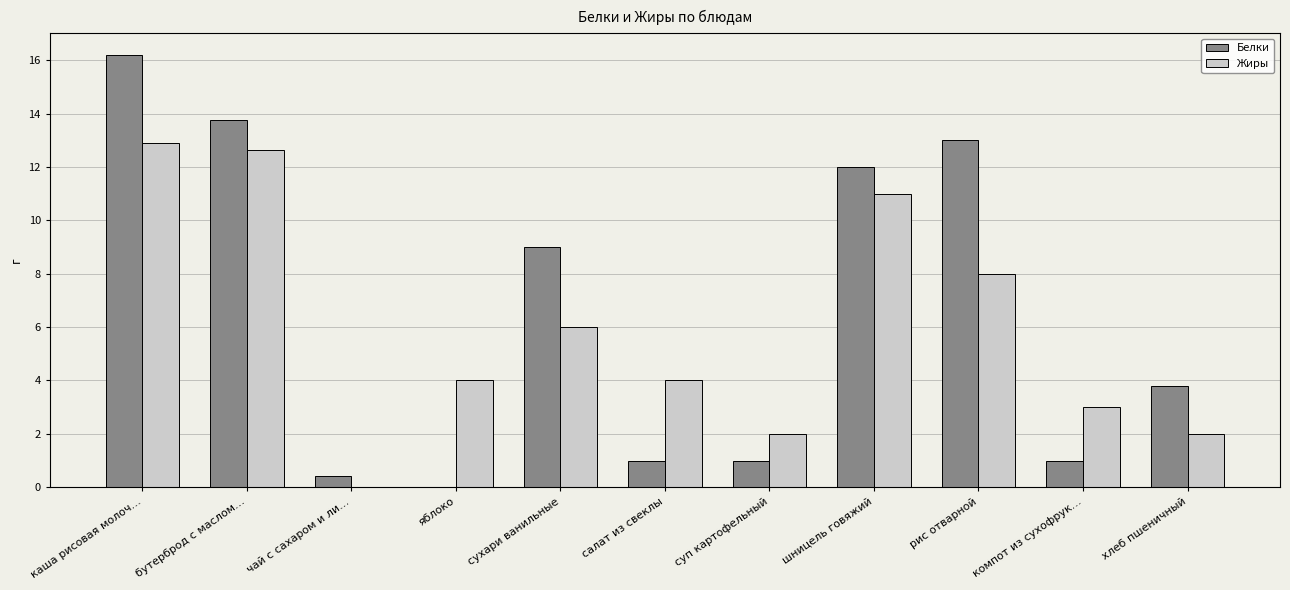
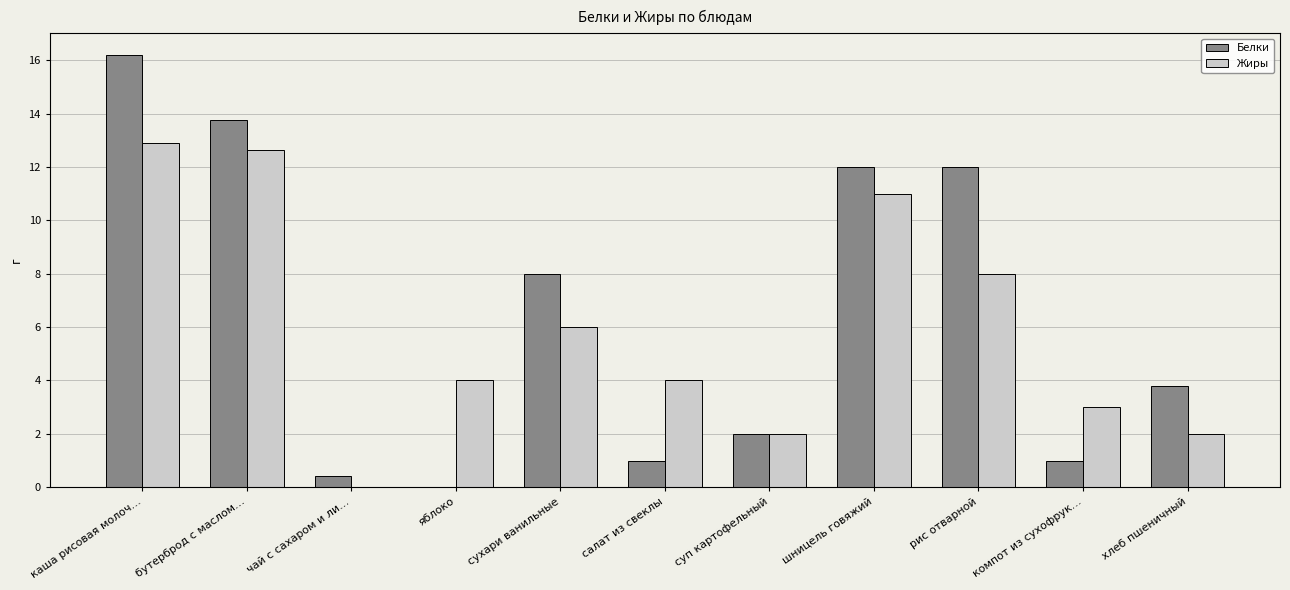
  {
    "Белки": {
      "каша рисовая молоч…": 16.2,
      "бутерброд с маслом…": 13.8,
      "чай с сахаром и ли…": 0.4,
      "яблоко": 0,
-     "сухари ванильные": 9,
+     "сухари ванильные": 8,
      "салат из свеклы": 1,
-     "суп картофельный": 1,
+     "суп картофельный": 2,
      "шницель говяжий": 12,
-     "рис отварной": 13,
+     "рис отварной": 12,
      "компот из сухофрук…": 1,
      "хлеб пшеничный": 3.8
    },
    "Жиры": {
      "каша рисовая молоч…": 12.9,
      "бутерброд с маслом…": 12.6,
      "чай с сахаром и ли…": 0,
      "яблоко": 4,
      "сухари ванильные": 6,
      "салат из свеклы": 4,
      "суп картофельный": 2,
      "шницель говяжий": 11,
      "рис отварной": 8,
      "компот из сухофрук…": 3,
      "хлеб пшеничный": 2
    }
  }
